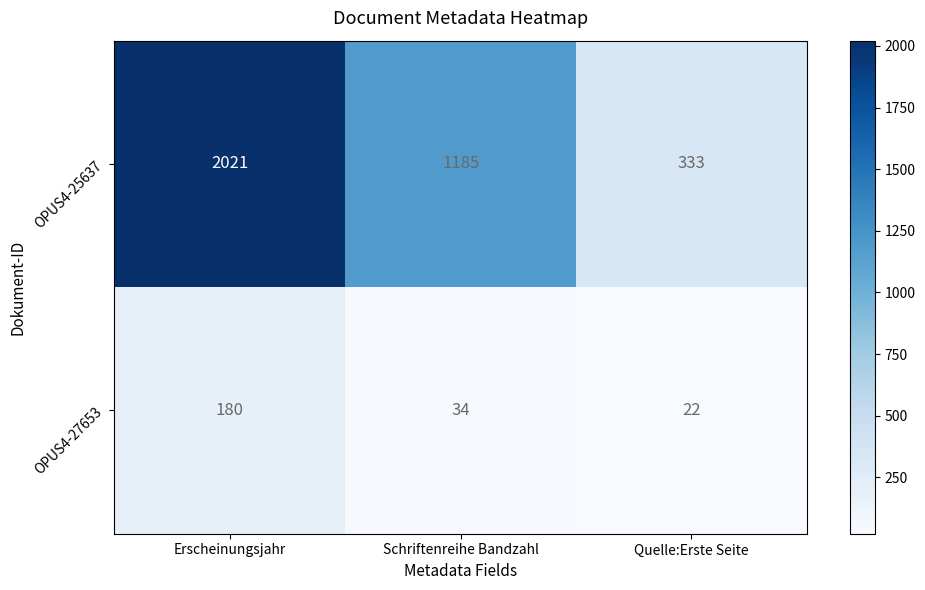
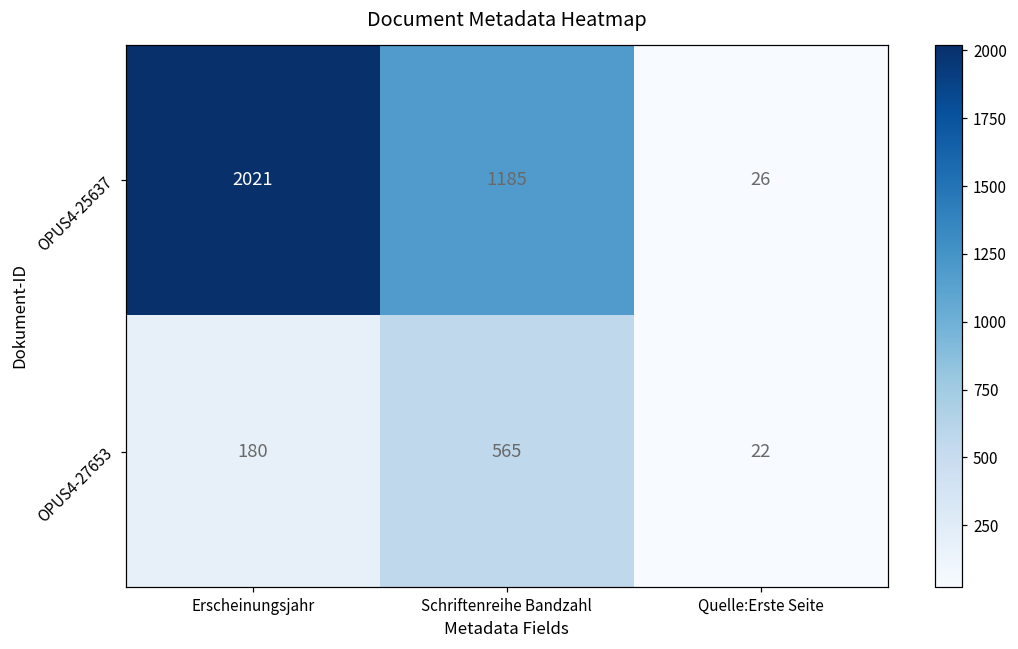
  {
    "OPUS4-25637": {
      "Erscheinungsjahr": 2021,
      "Schriftenreihe Bandzahl": 1185,
-     "Quelle:Erste Seite": 333
+     "Quelle:Erste Seite": 26
    },
    "OPUS4-27653": {
      "Erscheinungsjahr": 180,
-     "Schriftenreihe Bandzahl": 34,
+     "Schriftenreihe Bandzahl": 565,
      "Quelle:Erste Seite": 22
    }
  }
